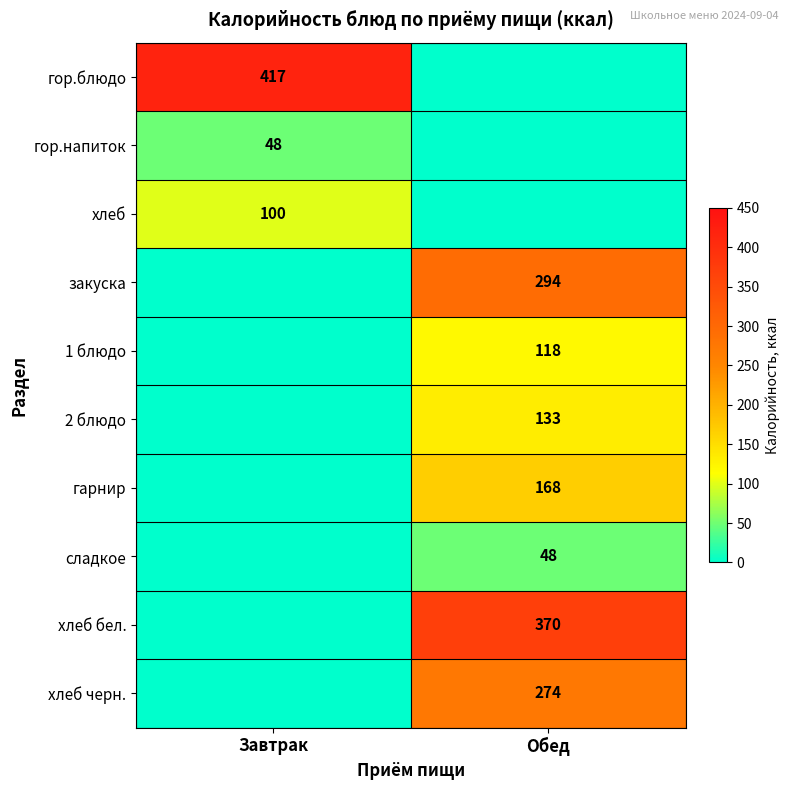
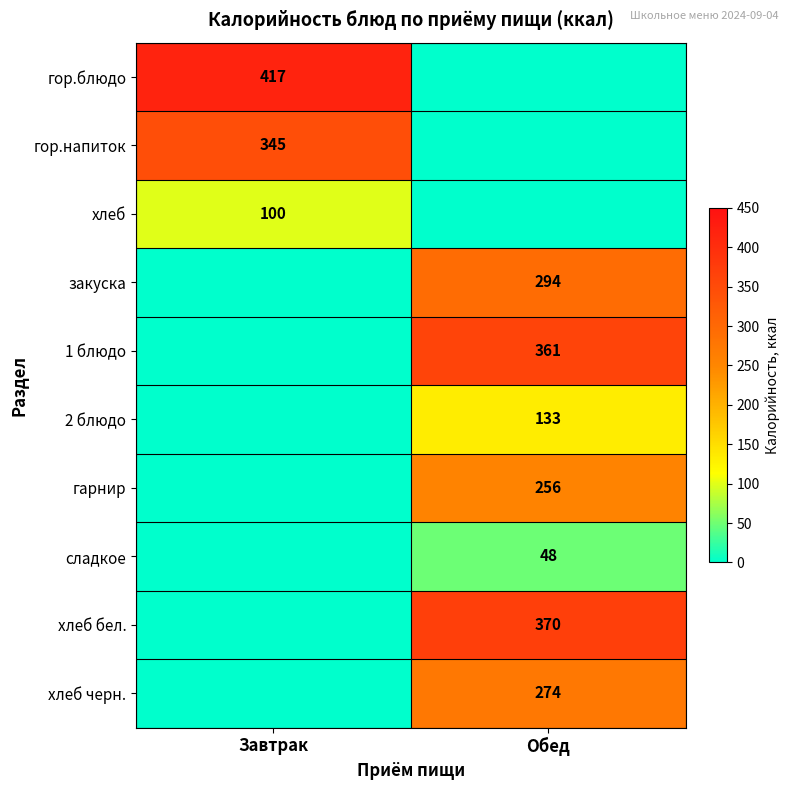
  {
    "гор.блюдо": {
      "Завтрак": 417
    },
    "гор.напиток": {
-     "Завтрак": 48
+     "Завтрак": 345
    },
    "хлеб": {
      "Завтрак": 100
    },
    "закуска": {
      "Обед": 294
    },
    "1 блюдо": {
-     "Обед": 118
+     "Обед": 361
    },
    "2 блюдо": {
      "Обед": 133
    },
    "гарнир": {
-     "Обед": 168
+     "Обед": 256
    },
    "сладкое": {
      "Обед": 48
    },
    "хлеб бел.": {
      "Обед": 370
    },
    "хлеб черн.": {
      "Обед": 274
    }
  }
